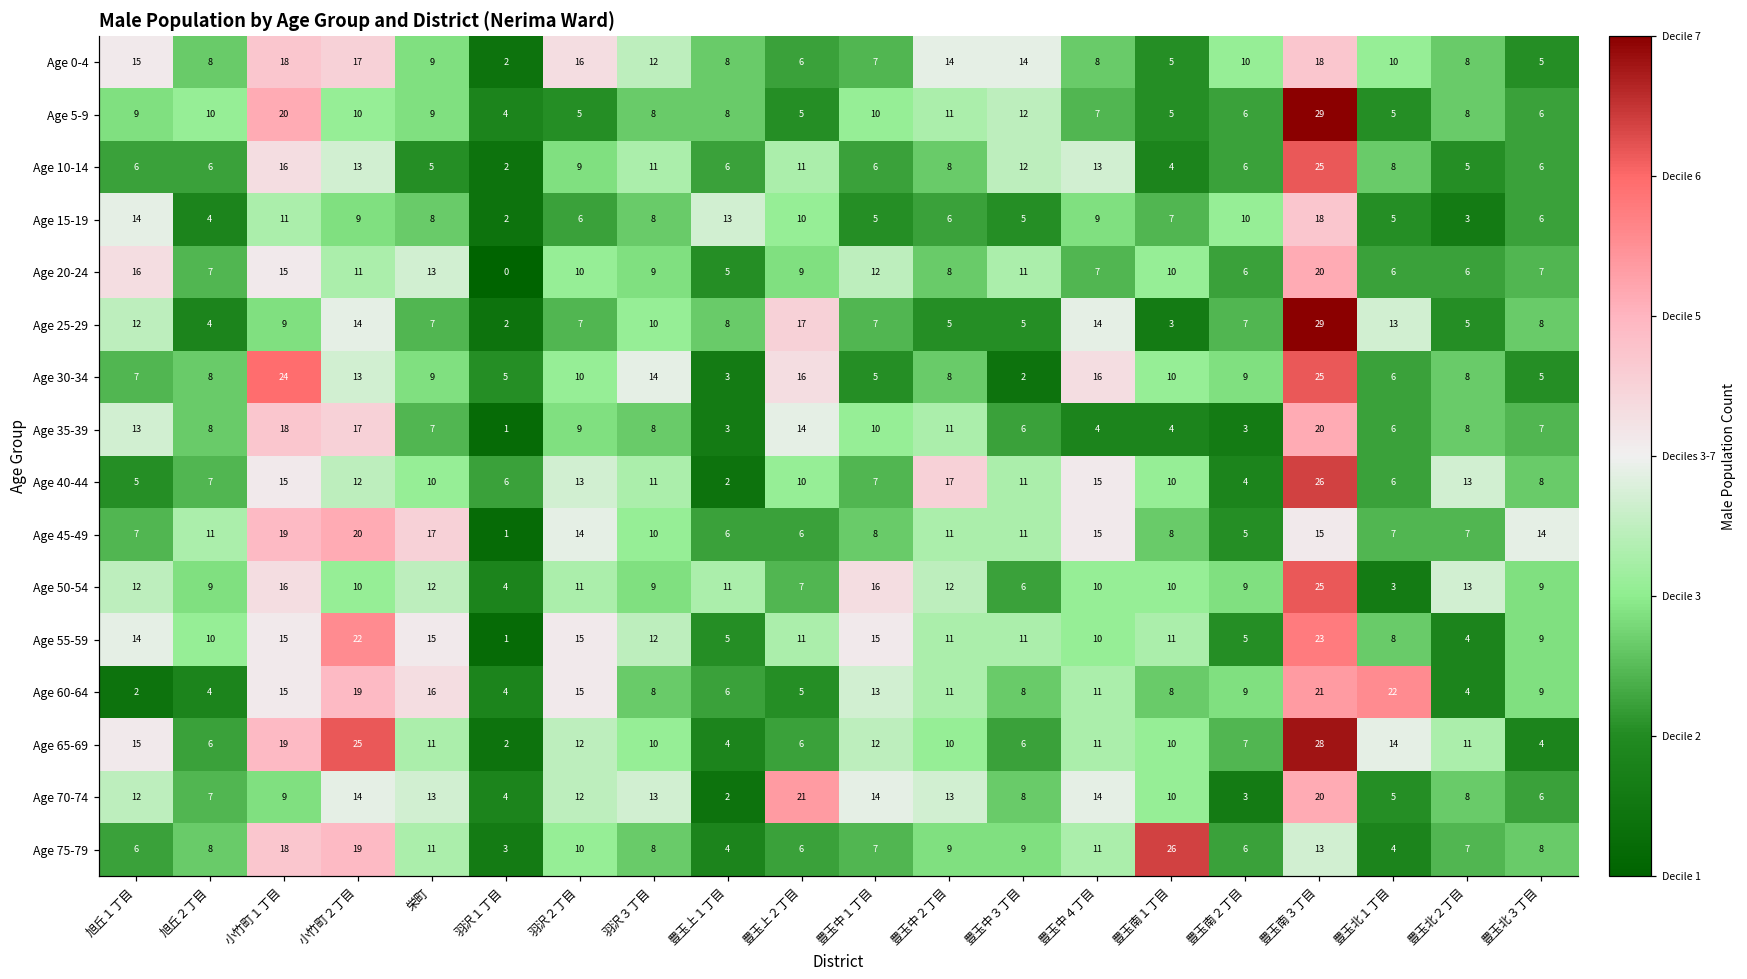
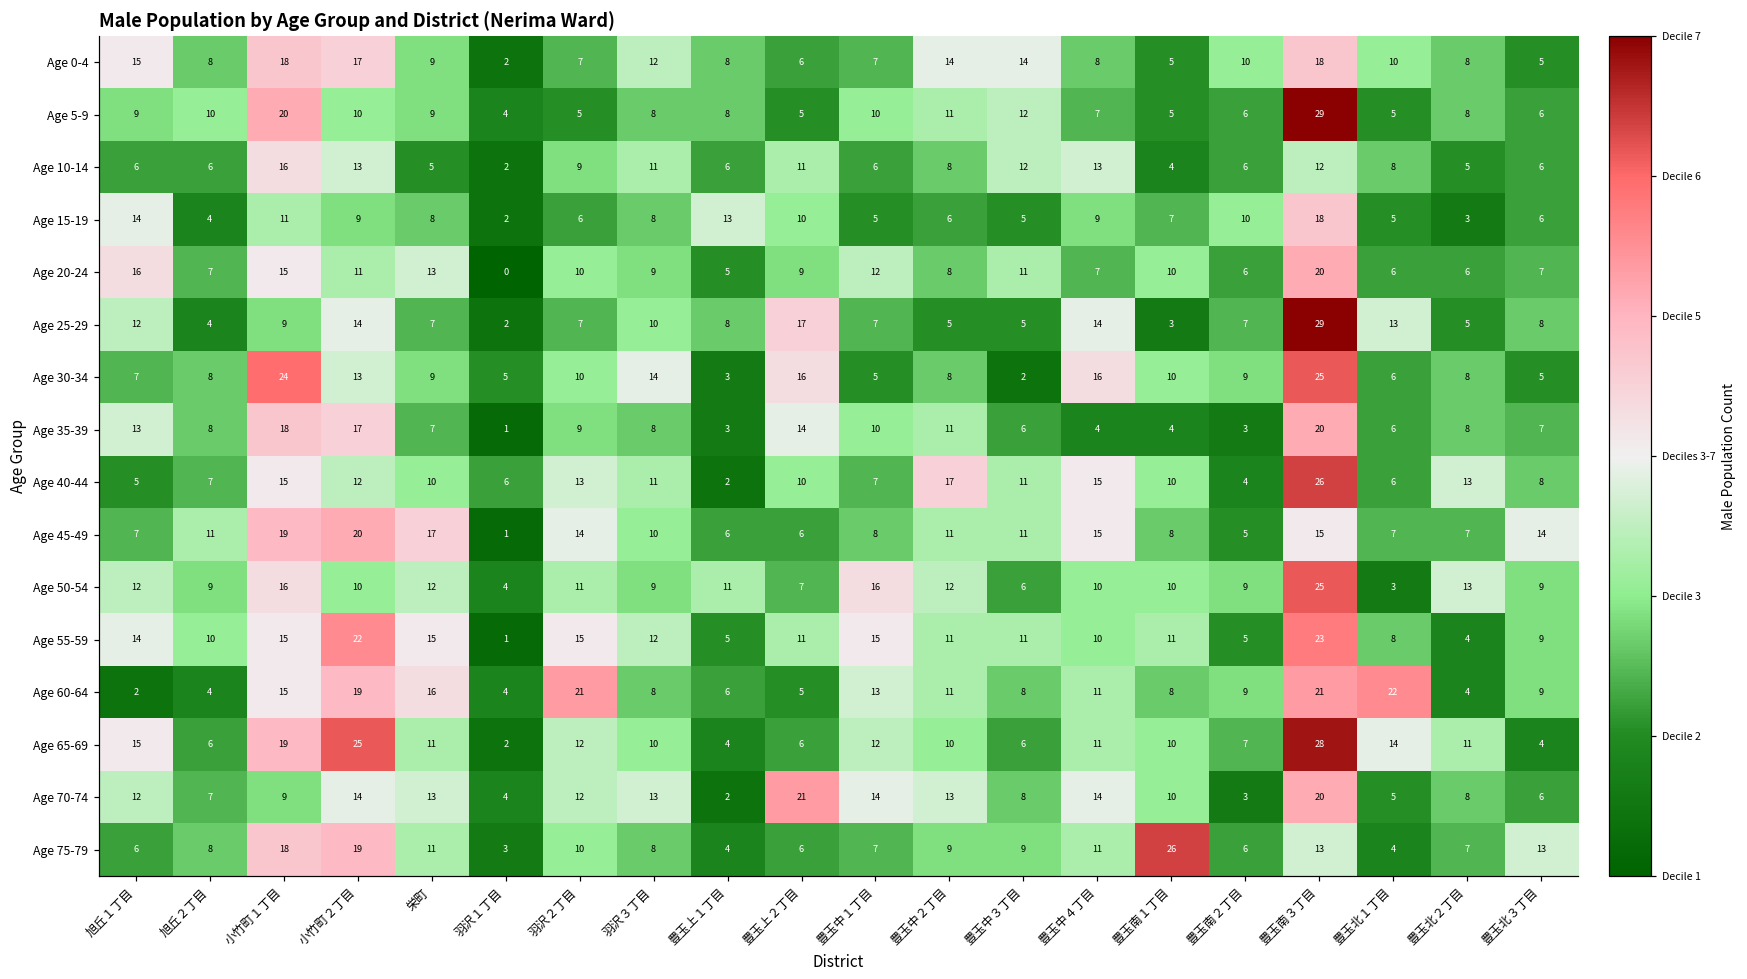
  {
    "Age 0-4": {
      "旭丘１丁目": 15,
      "旭丘２丁目": 8,
      "小竹町１丁目": 18,
      "小竹町２丁目": 17,
      "栄町": 9,
      "羽沢１丁目": 2,
-     "羽沢２丁目": 16,
+     "羽沢２丁目": 7,
      "羽沢３丁目": 12,
      "豊玉上１丁目": 8,
      "豊玉上２丁目": 6,
      "豊玉中１丁目": 7,
      "豊玉中２丁目": 14,
      "豊玉中３丁目": 14,
      "豊玉中４丁目": 8,
      "豊玉南１丁目": 5,
      "豊玉南２丁目": 10,
      "豊玉南３丁目": 18,
      "豊玉北１丁目": 10,
      "豊玉北２丁目": 8,
      "豊玉北３丁目": 5
    },
    "Age 10-14": {
      "旭丘１丁目": 6,
      "旭丘２丁目": 6,
      "小竹町１丁目": 16,
      "小竹町２丁目": 13,
      "栄町": 5,
      "羽沢１丁目": 2,
      "羽沢２丁目": 9,
      "羽沢３丁目": 11,
      "豊玉上１丁目": 6,
      "豊玉上２丁目": 11,
      "豊玉中１丁目": 6,
      "豊玉中２丁目": 8,
      "豊玉中３丁目": 12,
      "豊玉中４丁目": 13,
      "豊玉南１丁目": 4,
      "豊玉南２丁目": 6,
-     "豊玉南３丁目": 25,
+     "豊玉南３丁目": 12,
      "豊玉北１丁目": 8,
      "豊玉北２丁目": 5,
      "豊玉北３丁目": 6
    },
    "Age 60-64": {
      "旭丘１丁目": 2,
      "旭丘２丁目": 4,
      "小竹町１丁目": 15,
      "小竹町２丁目": 19,
      "栄町": 16,
      "羽沢１丁目": 4,
-     "羽沢２丁目": 15,
+     "羽沢２丁目": 21,
      "羽沢３丁目": 8,
      "豊玉上１丁目": 6,
      "豊玉上２丁目": 5,
      "豊玉中１丁目": 13,
      "豊玉中２丁目": 11,
      "豊玉中３丁目": 8,
      "豊玉中４丁目": 11,
      "豊玉南１丁目": 8,
      "豊玉南２丁目": 9,
      "豊玉南３丁目": 21,
      "豊玉北１丁目": 22,
      "豊玉北２丁目": 4,
      "豊玉北３丁目": 9
    },
    "Age 75-79": {
      "旭丘１丁目": 6,
      "旭丘２丁目": 8,
      "小竹町１丁目": 18,
      "小竹町２丁目": 19,
      "栄町": 11,
      "羽沢１丁目": 3,
      "羽沢２丁目": 10,
      "羽沢３丁目": 8,
      "豊玉上１丁目": 4,
      "豊玉上２丁目": 6,
      "豊玉中１丁目": 7,
      "豊玉中２丁目": 9,
      "豊玉中３丁目": 9,
      "豊玉中４丁目": 11,
      "豊玉南１丁目": 26,
      "豊玉南２丁目": 6,
      "豊玉南３丁目": 13,
      "豊玉北１丁目": 4,
      "豊玉北２丁目": 7,
-     "豊玉北３丁目": 8
+     "豊玉北３丁目": 13
    }
  }
